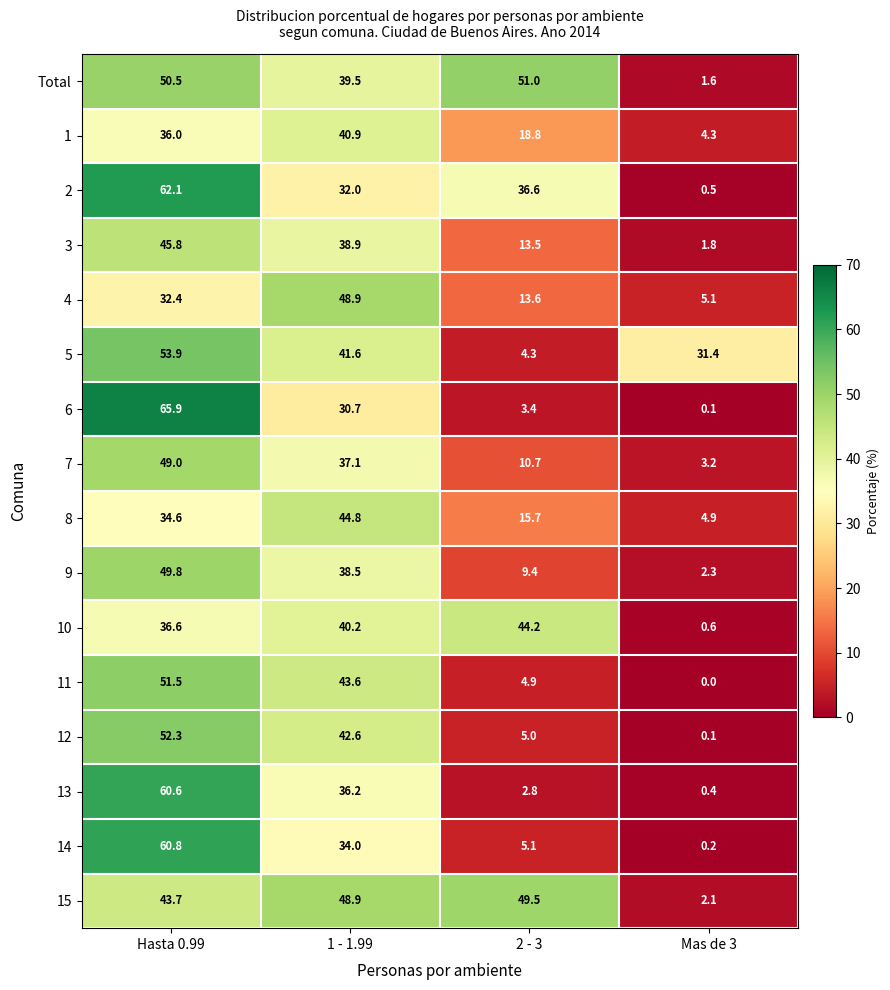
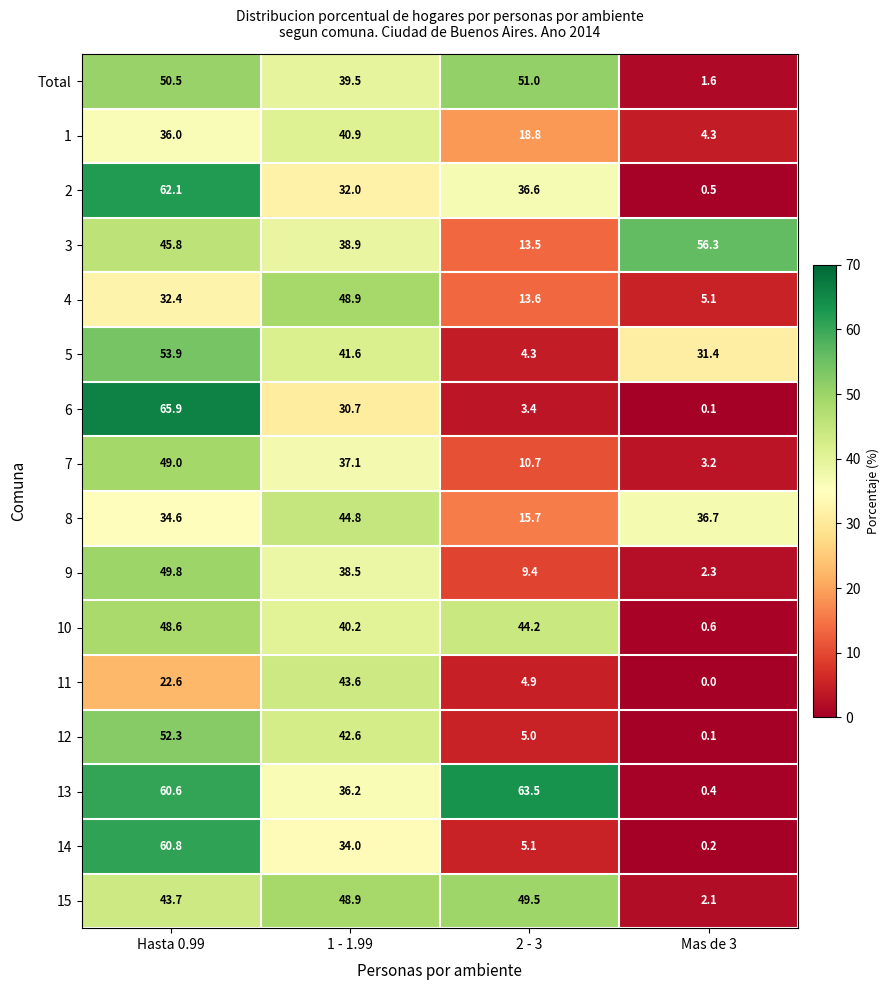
  {
    "Total": {
      "Hasta 0.99": 50.5,
      "1 - 1.99": 39.5,
      "2 - 3": 51.0,
      "Mas de 3": 1.6
    },
    "1": {
      "Hasta 0.99": 36.0,
      "1 - 1.99": 40.9,
      "2 - 3": 18.8,
      "Mas de 3": 4.3
    },
    "2": {
      "Hasta 0.99": 62.1,
      "1 - 1.99": 32.0,
      "2 - 3": 36.6,
      "Mas de 3": 0.5
    },
    "3": {
      "Hasta 0.99": 45.8,
      "1 - 1.99": 38.9,
      "2 - 3": 13.5,
-     "Mas de 3": 1.8
+     "Mas de 3": 56.3
    },
    "4": {
      "Hasta 0.99": 32.4,
      "1 - 1.99": 48.9,
      "2 - 3": 13.6,
      "Mas de 3": 5.1
    },
    "5": {
      "Hasta 0.99": 53.9,
      "1 - 1.99": 41.6,
      "2 - 3": 4.3,
      "Mas de 3": 31.4
    },
    "6": {
      "Hasta 0.99": 65.9,
      "1 - 1.99": 30.7,
      "2 - 3": 3.4,
      "Mas de 3": 0.1
    },
    "7": {
      "Hasta 0.99": 49.0,
      "1 - 1.99": 37.1,
      "2 - 3": 10.7,
      "Mas de 3": 3.2
    },
    "8": {
      "Hasta 0.99": 34.6,
      "1 - 1.99": 44.8,
      "2 - 3": 15.7,
-     "Mas de 3": 4.9
+     "Mas de 3": 36.7
    },
    "9": {
      "Hasta 0.99": 49.8,
      "1 - 1.99": 38.5,
      "2 - 3": 9.4,
      "Mas de 3": 2.3
    },
    "10": {
-     "Hasta 0.99": 36.6,
+     "Hasta 0.99": 48.6,
      "1 - 1.99": 40.2,
      "2 - 3": 44.2,
      "Mas de 3": 0.6
    },
    "11": {
-     "Hasta 0.99": 51.5,
+     "Hasta 0.99": 22.6,
      "1 - 1.99": 43.6,
      "2 - 3": 4.9,
      "Mas de 3": 0.0
    },
    "12": {
      "Hasta 0.99": 52.3,
      "1 - 1.99": 42.6,
      "2 - 3": 5.0,
      "Mas de 3": 0.1
    },
    "13": {
      "Hasta 0.99": 60.6,
      "1 - 1.99": 36.2,
-     "2 - 3": 2.8,
+     "2 - 3": 63.5,
      "Mas de 3": 0.4
    },
    "14": {
      "Hasta 0.99": 60.8,
      "1 - 1.99": 34.0,
      "2 - 3": 5.1,
      "Mas de 3": 0.2
    },
    "15": {
      "Hasta 0.99": 43.7,
      "1 - 1.99": 48.9,
      "2 - 3": 49.5,
      "Mas de 3": 2.1
    }
  }
